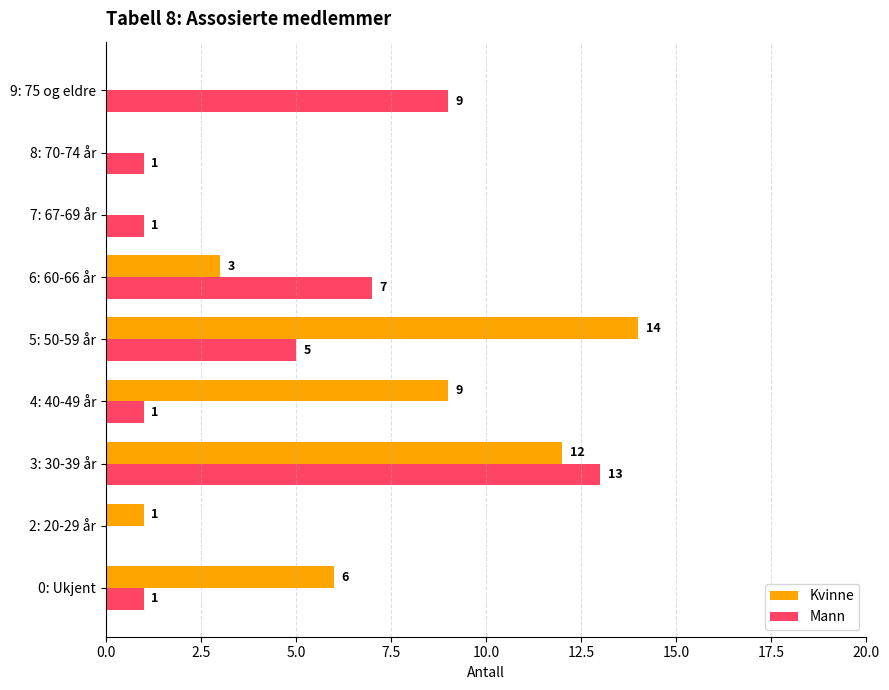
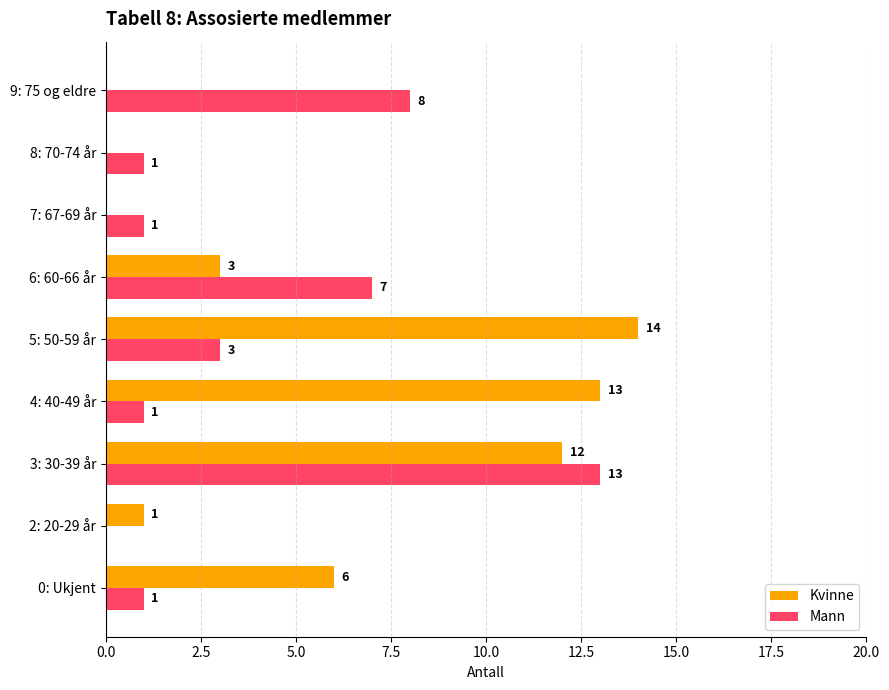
  {
    "Kvinne": {
      "6: 60-66 år": 3,
      "5: 50-59 år": 14,
-     "4: 40-49 år": 9,
+     "4: 40-49 år": 13,
      "3: 30-39 år": 12,
      "2: 20-29 år": 1,
      "0: Ukjent": 6
    },
    "Mann": {
-     "9: 75 og eldre": 9,
+     "9: 75 og eldre": 8,
      "8: 70-74 år": 1,
      "7: 67-69 år": 1,
      "6: 60-66 år": 7,
-     "5: 50-59 år": 5,
+     "5: 50-59 år": 3,
      "4: 40-49 år": 1,
      "3: 30-39 år": 13,
      "0: Ukjent": 1
    }
  }
